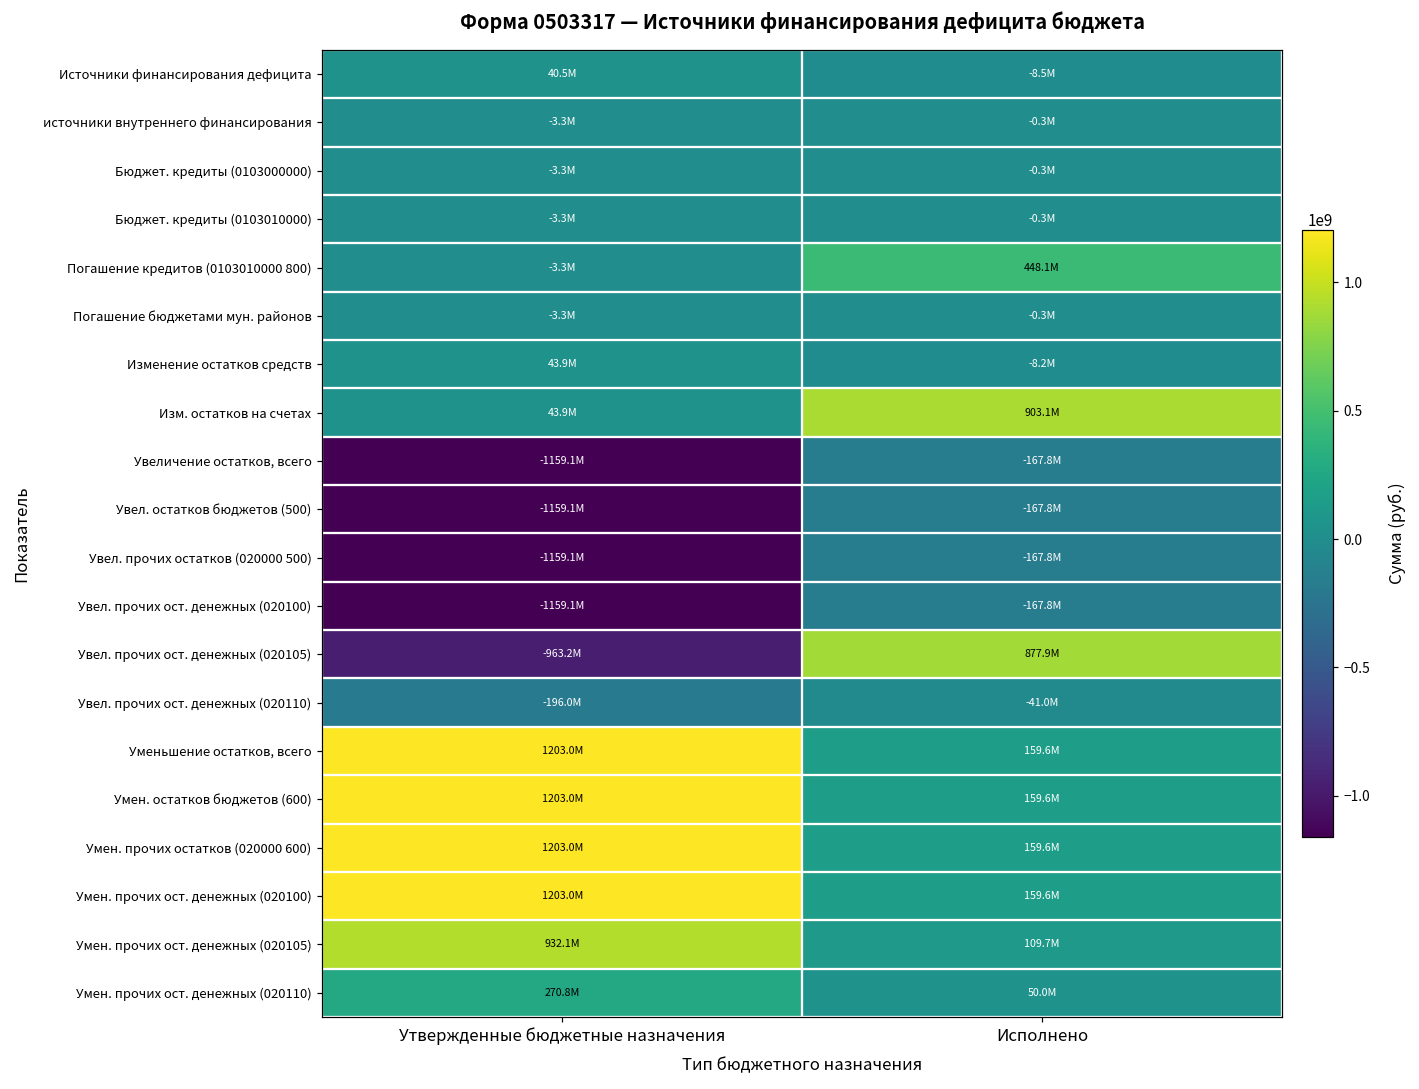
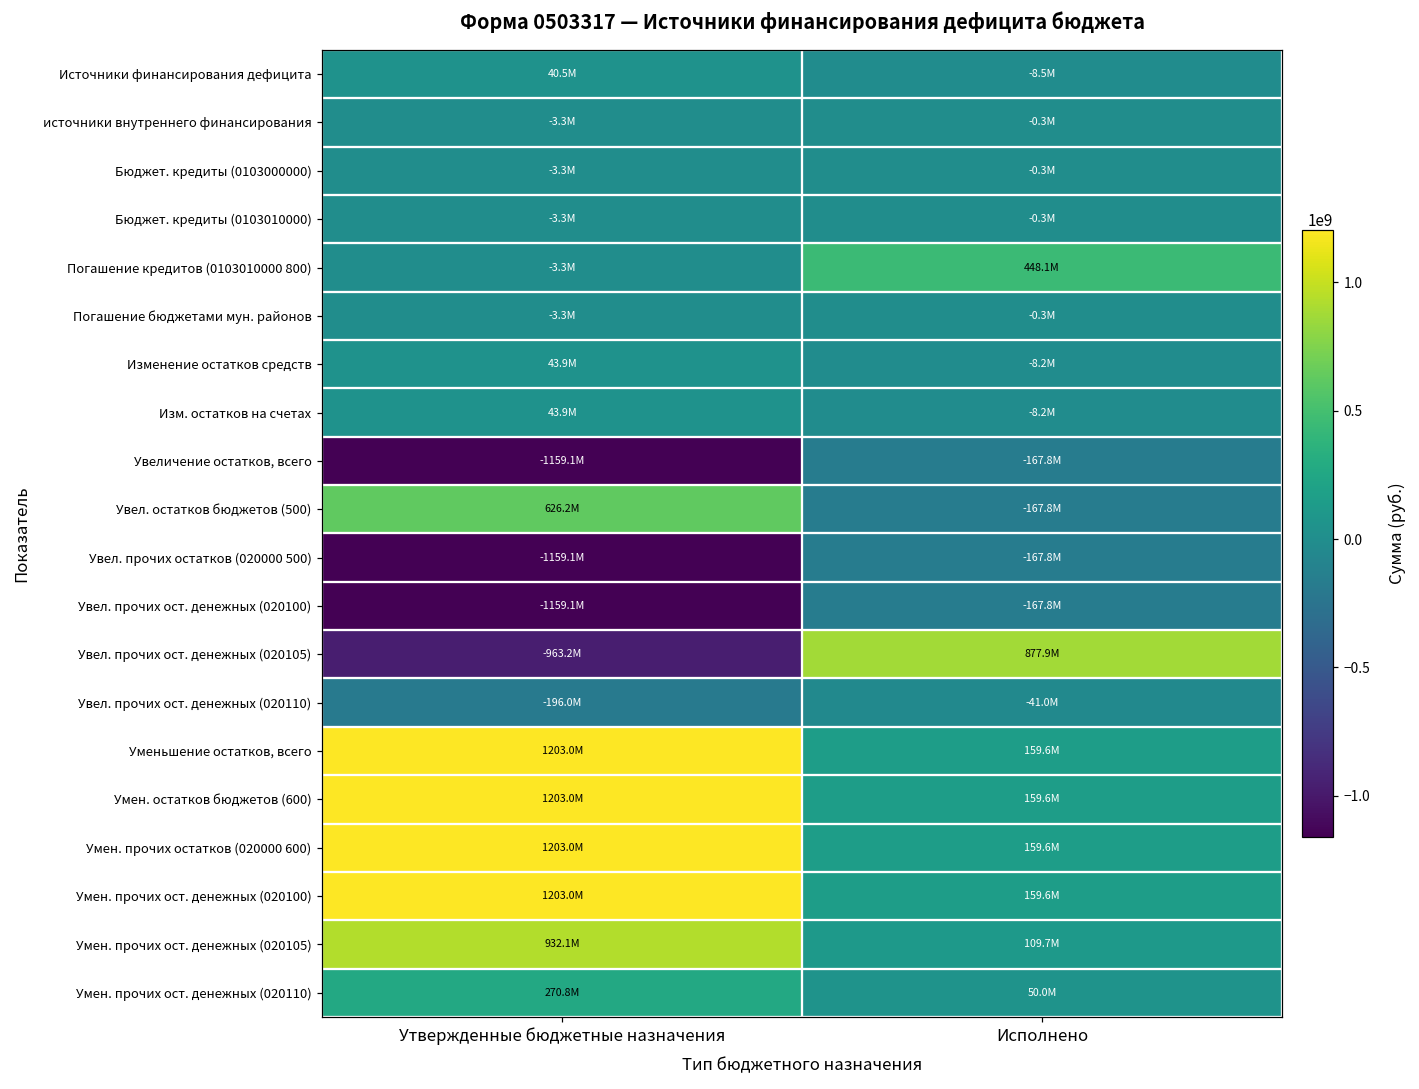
  {
    "Источники финансирования дефицита": {
      "Утвержденные бюджетные назначения": "40.5M",
      "Исполнено": "-8.5M"
    },
    "источники внутреннего финансирования": {
      "Утвержденные бюджетные назначения": "-3.3M",
      "Исполнено": "-0.3M"
    },
    "Бюджет. кредиты (0103000000)": {
      "Утвержденные бюджетные назначения": "-3.3M",
      "Исполнено": "-0.3M"
    },
    "Бюджет. кредиты (0103010000)": {
      "Утвержденные бюджетные назначения": "-3.3M",
      "Исполнено": "-0.3M"
    },
    "Погашение кредитов (0103010000 800)": {
      "Утвержденные бюджетные назначения": "-3.3M",
      "Исполнено": "448.1M"
    },
    "Погашение бюджетами мун. районов": {
      "Утвержденные бюджетные назначения": "-3.3M",
      "Исполнено": "-0.3M"
    },
    "Изменение остатков средств": {
      "Утвержденные бюджетные назначения": "43.9M",
      "Исполнено": "-8.2M"
    },
    "Изм. остатков на счетах": {
      "Утвержденные бюджетные назначения": "43.9M",
-     "Исполнено": "903.1M"
+     "Исполнено": "-8.2M"
    },
    "Увеличение остатков, всего": {
      "Утвержденные бюджетные назначения": "-1159.1M",
      "Исполнено": "-167.8M"
    },
    "Увел. остатков бюджетов (500)": {
-     "Утвержденные бюджетные назначения": "-1159.1M",
+     "Утвержденные бюджетные назначения": "626.2M",
      "Исполнено": "-167.8M"
    },
    "Увел. прочих остатков (020000 500)": {
      "Утвержденные бюджетные назначения": "-1159.1M",
      "Исполнено": "-167.8M"
    },
    "Увел. прочих ост. денежных (020100)": {
      "Утвержденные бюджетные назначения": "-1159.1M",
      "Исполнено": "-167.8M"
    },
    "Увел. прочих ост. денежных (020105)": {
      "Утвержденные бюджетные назначения": "-963.2M",
      "Исполнено": "877.9M"
    },
    "Увел. прочих ост. денежных (020110)": {
      "Утвержденные бюджетные назначения": "-196.0M",
      "Исполнено": "-41.0M"
    },
    "Уменьшение остатков, всего": {
      "Утвержденные бюджетные назначения": "1203.0M",
      "Исполнено": "159.6M"
    },
    "Умен. остатков бюджетов (600)": {
      "Утвержденные бюджетные назначения": "1203.0M",
      "Исполнено": "159.6M"
    },
    "Умен. прочих остатков (020000 600)": {
      "Утвержденные бюджетные назначения": "1203.0M",
      "Исполнено": "159.6M"
    },
    "Умен. прочих ост. денежных (020100)": {
      "Утвержденные бюджетные назначения": "1203.0M",
      "Исполнено": "159.6M"
    },
    "Умен. прочих ост. денежных (020105)": {
      "Утвержденные бюджетные назначения": "932.1M",
      "Исполнено": "109.7M"
    },
    "Умен. прочих ост. денежных (020110)": {
      "Утвержденные бюджетные назначения": "270.8M",
      "Исполнено": "50.0M"
    }
  }
